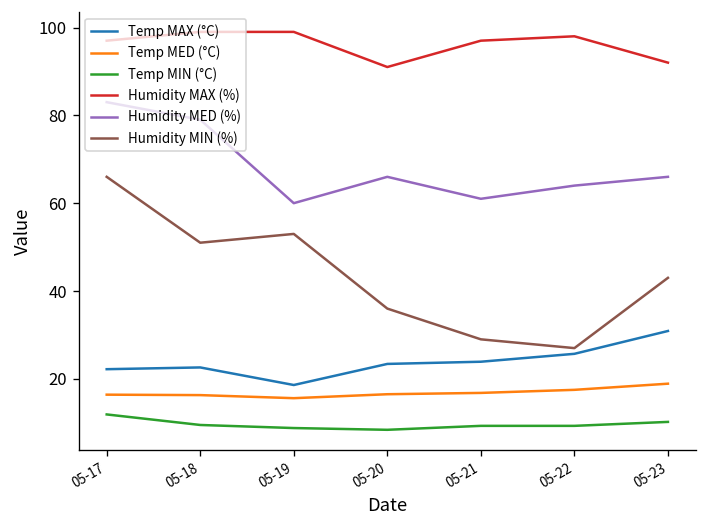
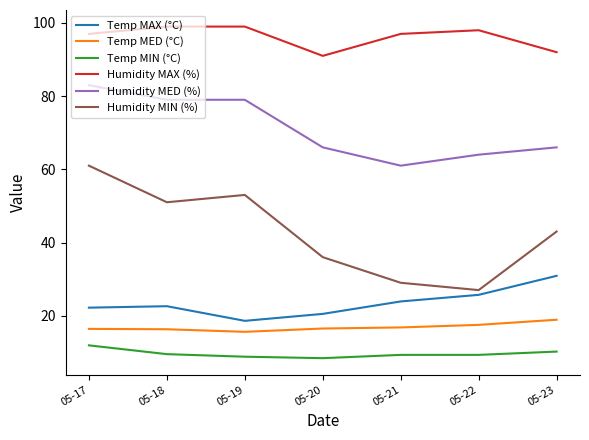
  {
    "Temp MAX (°C)": {
      "05-17": 22,
      "05-18": 23,
      "05-19": 19,
-     "05-20": 23,
+     "05-20": 21,
      "05-21": 24,
      "05-22": 26,
      "05-23": 31
    },
    "Temp MED (°C)": {
      "05-17": 16,
      "05-18": 16,
      "05-19": 16,
      "05-20": 17,
      "05-21": 17,
      "05-22": 18,
      "05-23": 19
    },
    "Temp MIN (°C)": {
      "05-17": 12,
      "05-18": 10,
      "05-19": 9,
      "05-20": 8,
      "05-21": 9,
      "05-22": 9,
      "05-23": 10
    },
    "Humidity MAX (%)": {
      "05-19": 99,
      "05-20": 91,
      "05-21": 97,
      "05-22": 98,
      "05-23": 92
    },
    "Humidity MED (%)": {
-     "05-19": 60,
+     "05-19": 79,
      "05-20": 66,
      "05-21": 61,
      "05-22": 64,
      "05-23": 66
    },
    "Humidity MIN (%)": {
-     "05-17": 66,
+     "05-17": 61,
      "05-18": 51,
      "05-19": 53,
      "05-20": 36,
      "05-21": 29,
      "05-22": 27,
      "05-23": 43
    }
  }
